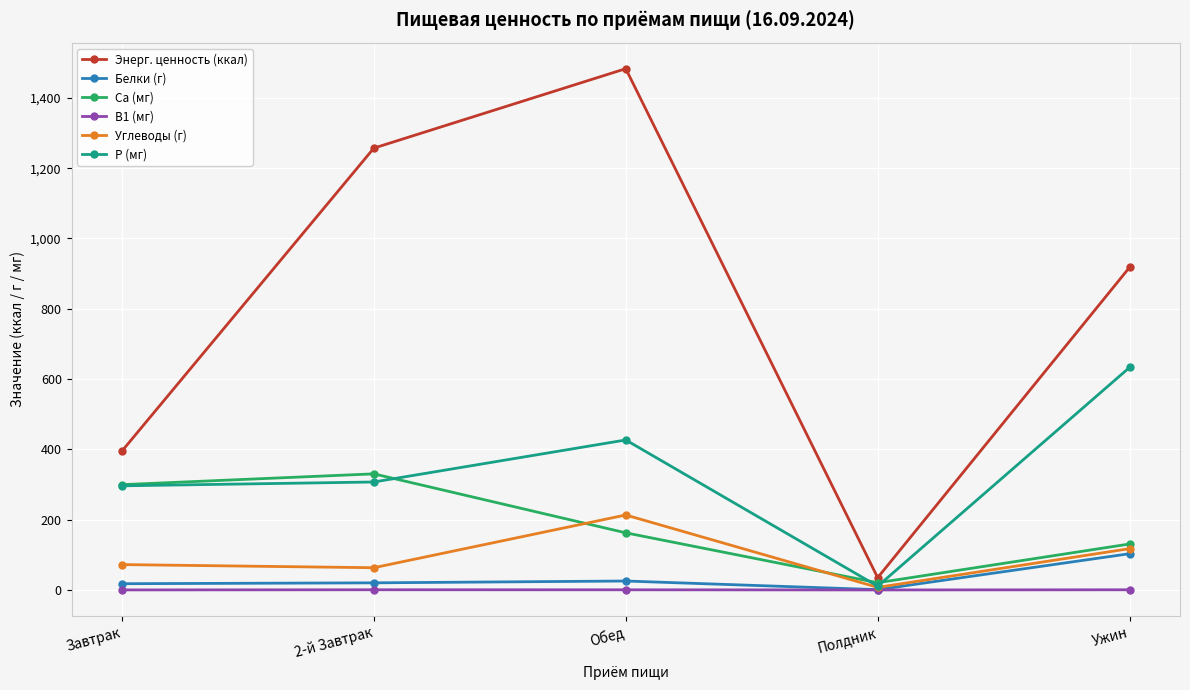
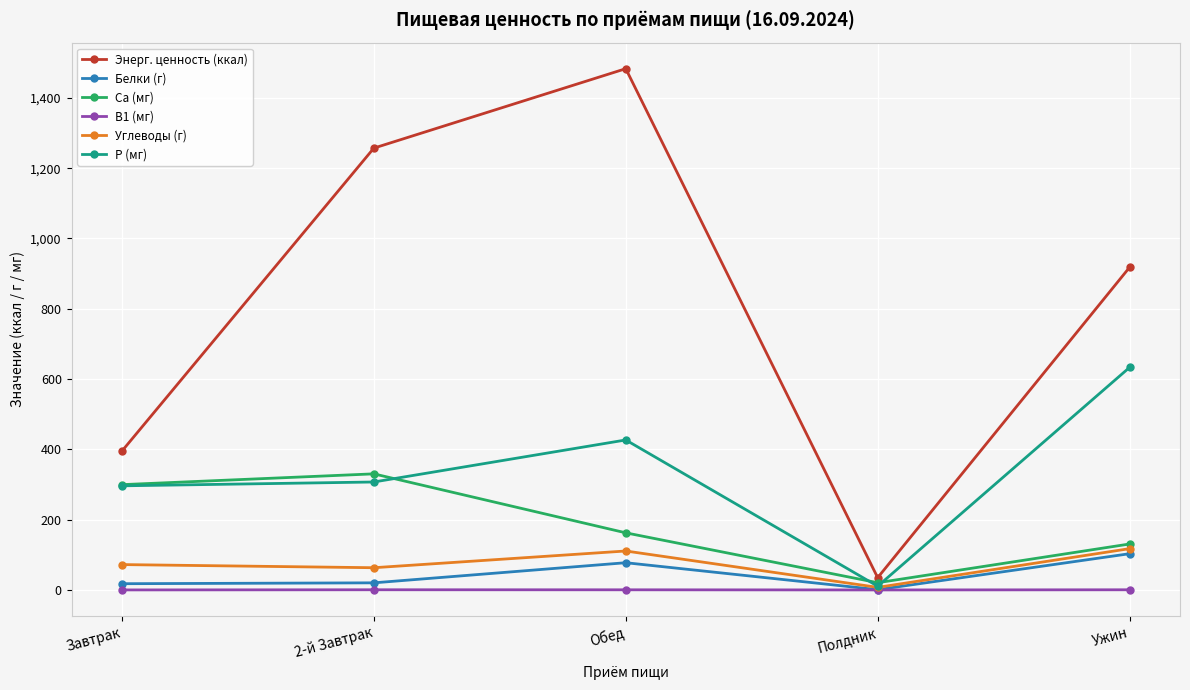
  {
    "Энерг. ценность (ккал)": {
      "Завтрак": "400",
      "2-й Завтрак": "1,260",
      "Обед": "1,480",
      "Полдник": "40",
      "Ужин": "920"
    },
    "Белки (г)": {
      "Завтрак": "20",
      "2-й Завтрак": "20",
-     "Обед": "30",
+     "Обед": "80",
      "Ужин": "100"
    },
    "В1 (мг)": {
      "Завтрак": "0",
      "2-й Завтрак": "0",
      "Обед": "0",
      "Ужин": "0"
    },
    "Углеводы (г)": {
      "Завтрак": "70",
      "2-й Завтрак": "60",
-     "Обед": "210",
+     "Обед": "110",
      "Ужин": "120"
    }
  }
